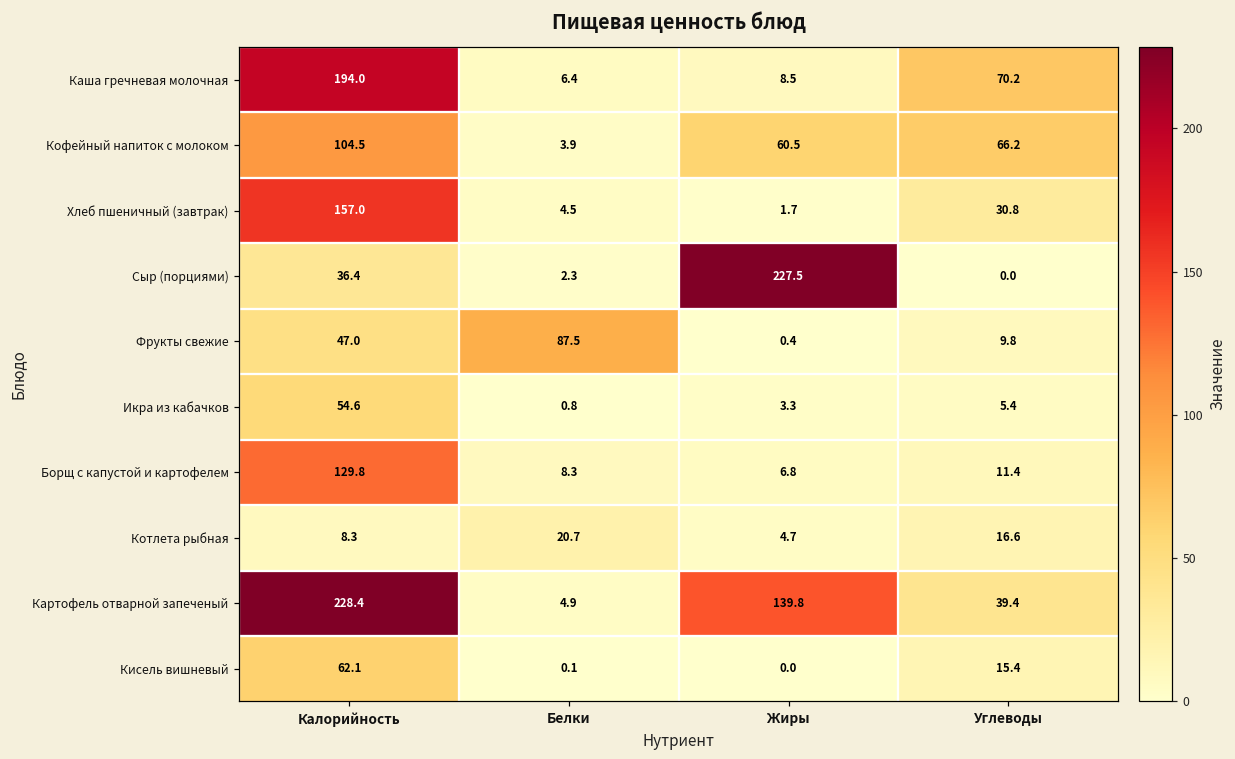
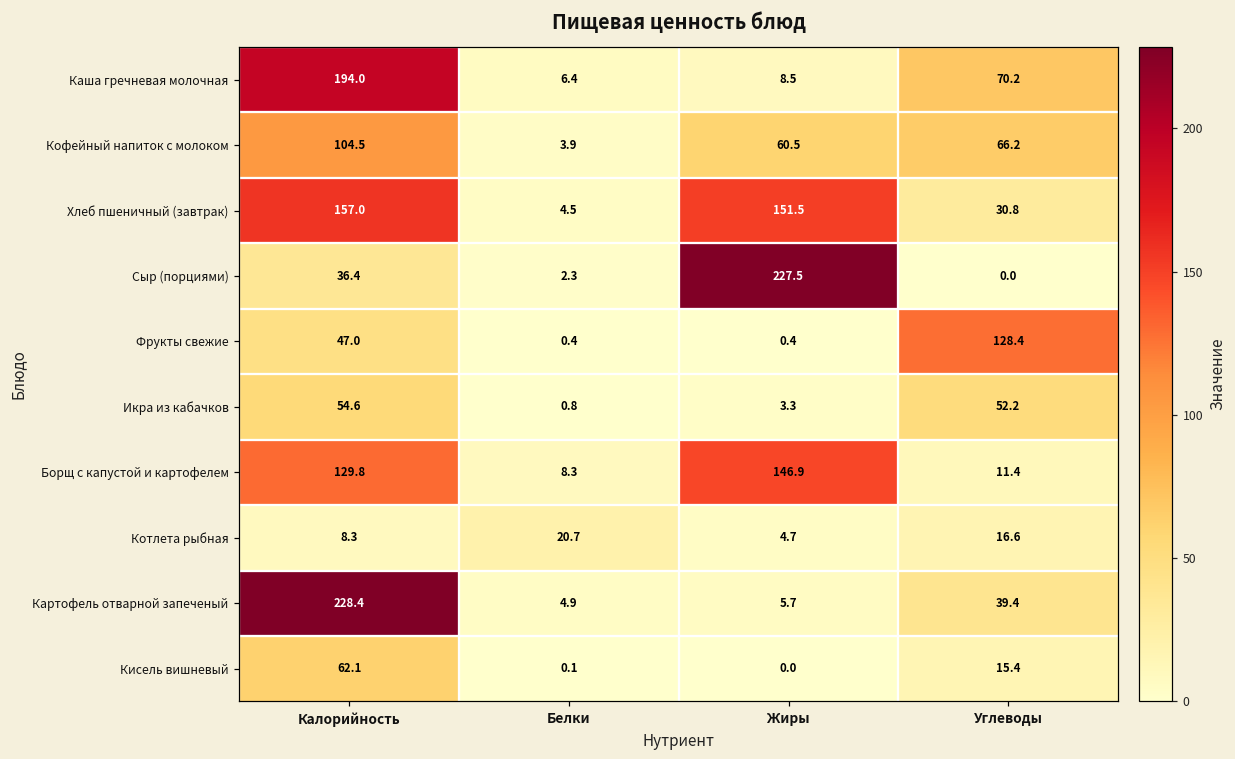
  {
    "Каша гречневая молочная": {
      "Калорийность": 194.0,
      "Белки": 6.4,
      "Жиры": 8.5,
      "Углеводы": 70.2
    },
    "Кофейный напиток с молоком": {
      "Калорийность": 104.5,
      "Белки": 3.9,
      "Жиры": 60.5,
      "Углеводы": 66.2
    },
    "Хлеб пшеничный (завтрак)": {
      "Калорийность": 157.0,
      "Белки": 4.5,
-     "Жиры": 1.7,
+     "Жиры": 151.5,
      "Углеводы": 30.8
    },
    "Сыр (порциями)": {
      "Калорийность": 36.4,
      "Белки": 2.3,
      "Жиры": 227.5,
      "Углеводы": 0.0
    },
    "Фрукты свежие": {
      "Калорийность": 47.0,
-     "Белки": 87.5,
+     "Белки": 0.4,
      "Жиры": 0.4,
-     "Углеводы": 9.8
+     "Углеводы": 128.4
    },
    "Икра из кабачков": {
      "Калорийность": 54.6,
      "Белки": 0.8,
      "Жиры": 3.3,
-     "Углеводы": 5.4
+     "Углеводы": 52.2
    },
    "Борщ с капустой и картофелем": {
      "Калорийность": 129.8,
      "Белки": 8.3,
-     "Жиры": 6.8,
+     "Жиры": 146.9,
      "Углеводы": 11.4
    },
    "Котлета рыбная": {
      "Калорийность": 8.3,
      "Белки": 20.7,
      "Жиры": 4.7,
      "Углеводы": 16.6
    },
    "Картофель отварной запеченый": {
      "Калорийность": 228.4,
      "Белки": 4.9,
-     "Жиры": 139.8,
+     "Жиры": 5.7,
      "Углеводы": 39.4
    },
    "Кисель вишневый": {
      "Калорийность": 62.1,
      "Белки": 0.1,
      "Жиры": 0.0,
      "Углеводы": 15.4
    }
  }
